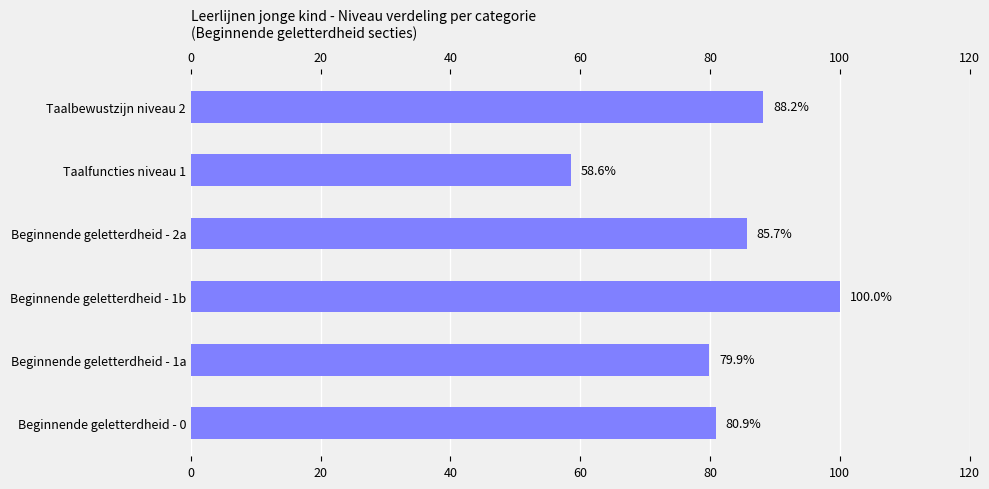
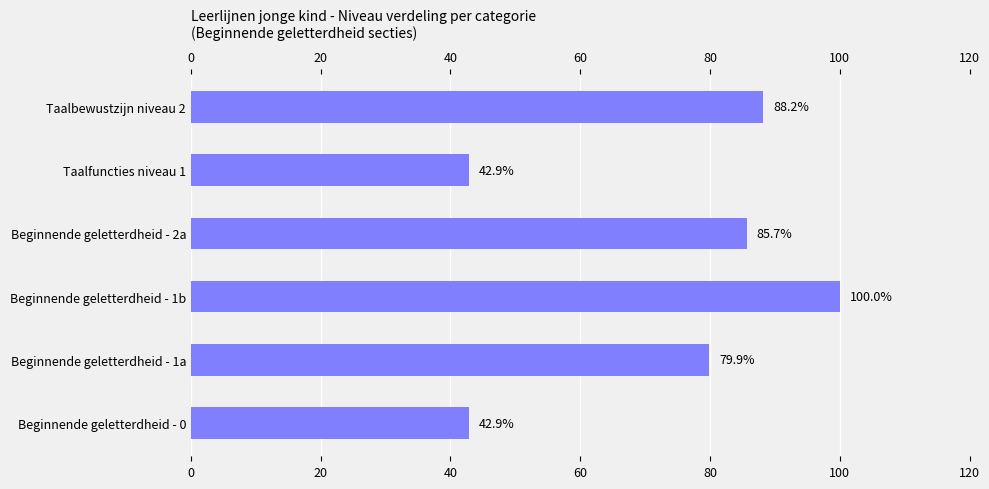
  {
    "Taalbewustzijn niveau 2": "88.2%",
-   "Taalfuncties niveau 1": "58.6%",
+   "Taalfuncties niveau 1": "42.9%",
    "Beginnende geletterdheid - 2a": "85.7%",
    "Beginnende geletterdheid - 1b": "100.0%",
    "Beginnende geletterdheid - 1a": "79.9%",
-   "Beginnende geletterdheid - 0": "80.9%"
+   "Beginnende geletterdheid - 0": "42.9%"
  }
